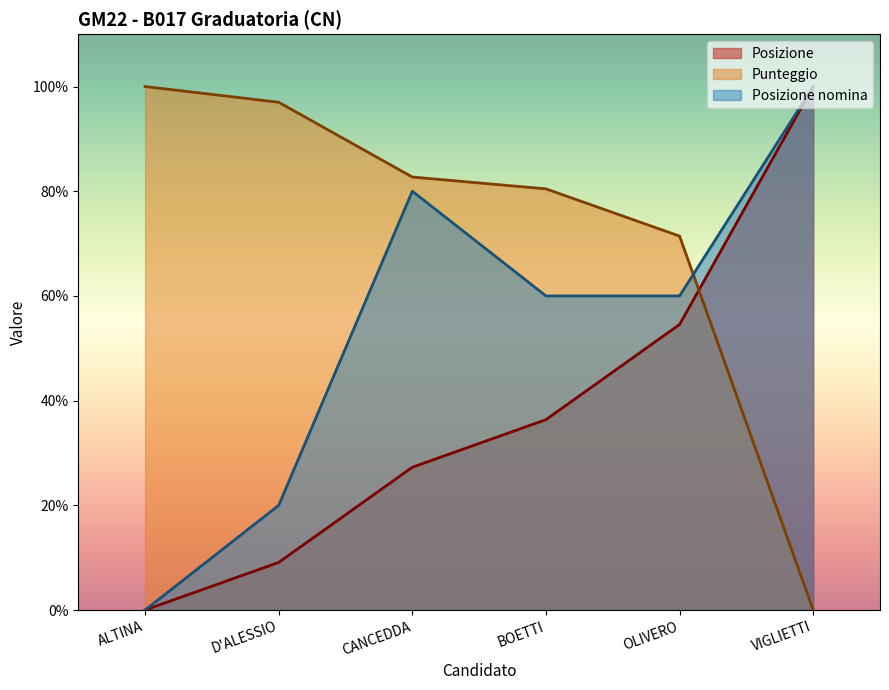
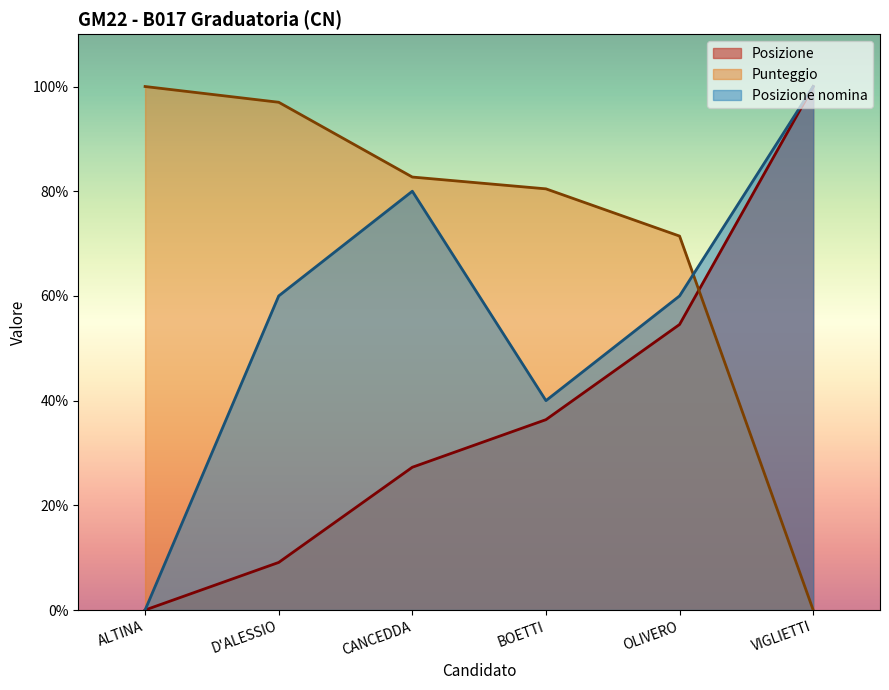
  {
    "Posizione nomina": {
-     "D'ALESSIO": "20%",
+     "D'ALESSIO": "60%",
      "CANCEDDA": "80%",
-     "BOETTI": "60%",
+     "BOETTI": "40%",
      "OLIVERO": "60%"
    }
  }
